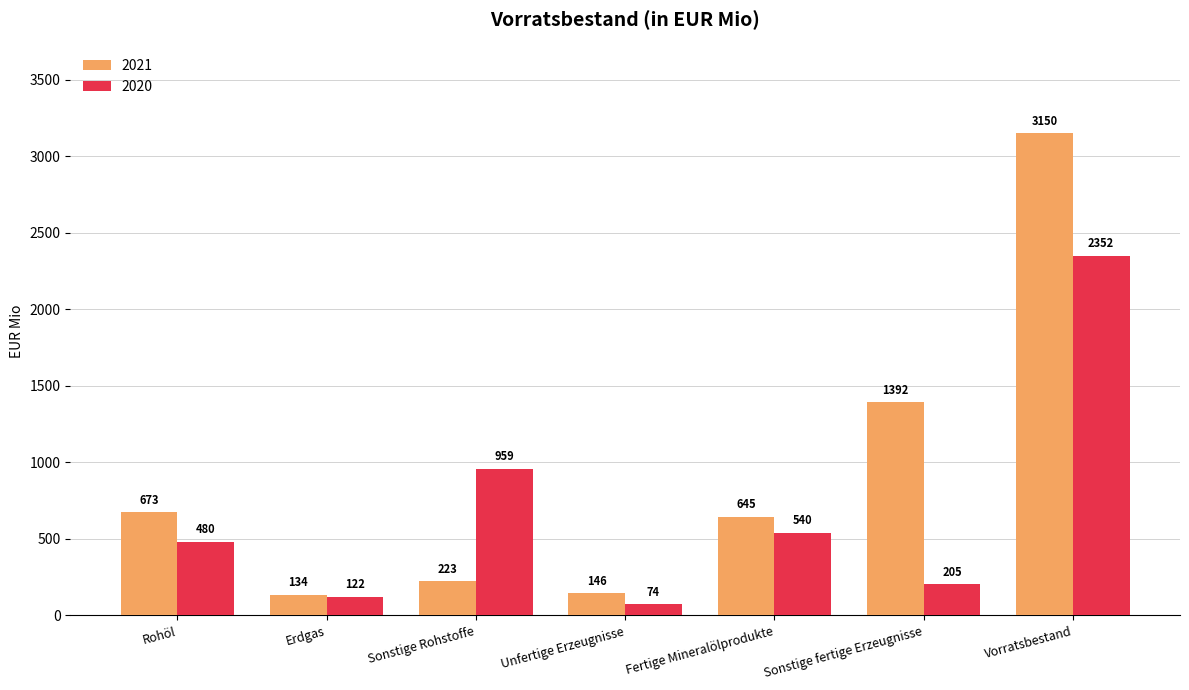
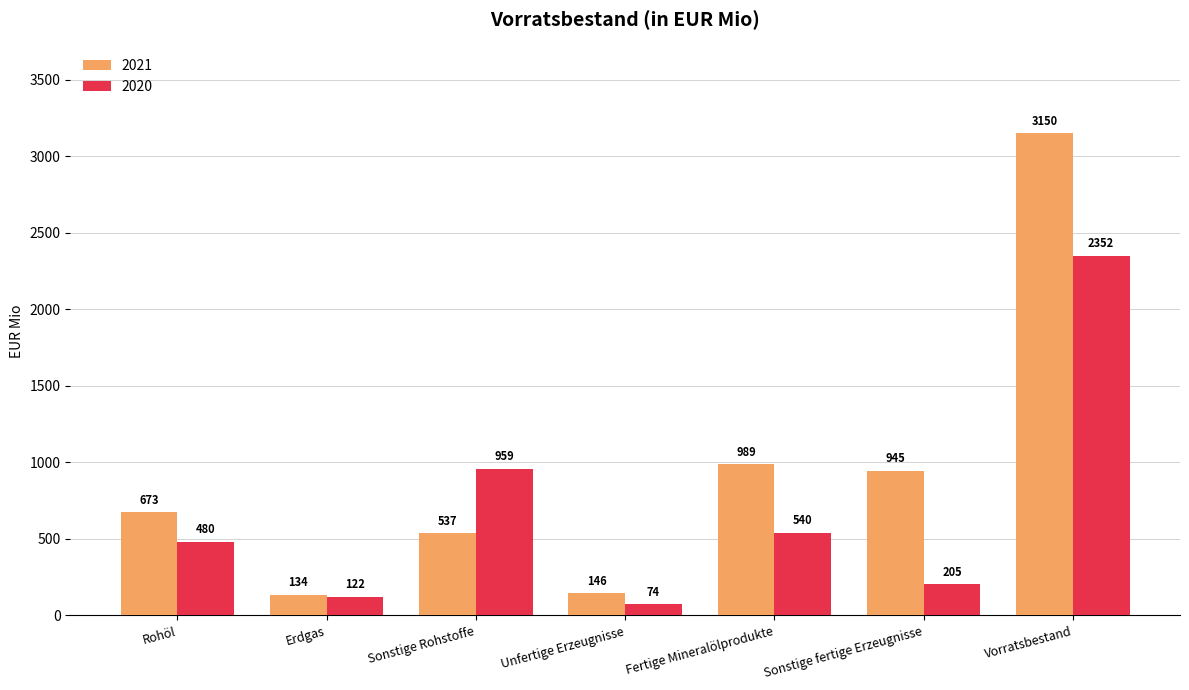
  {
    "2021": {
      "Rohöl": 673,
      "Erdgas": 134,
-     "Sonstige Rohstoffe": 223,
+     "Sonstige Rohstoffe": 537,
      "Unfertige Erzeugnisse": 146,
-     "Fertige Mineralölprodukte": 645,
-     "Sonstige fertige Erzeugnisse": 1392,
+     "Fertige Mineralölprodukte": 989,
+     "Sonstige fertige Erzeugnisse": 945,
      "Vorratsbestand": 3150
    },
    "2020": {
      "Rohöl": 480,
      "Erdgas": 122,
      "Sonstige Rohstoffe": 959,
      "Unfertige Erzeugnisse": 74,
      "Fertige Mineralölprodukte": 540,
      "Sonstige fertige Erzeugnisse": 205,
      "Vorratsbestand": 2352
    }
  }
